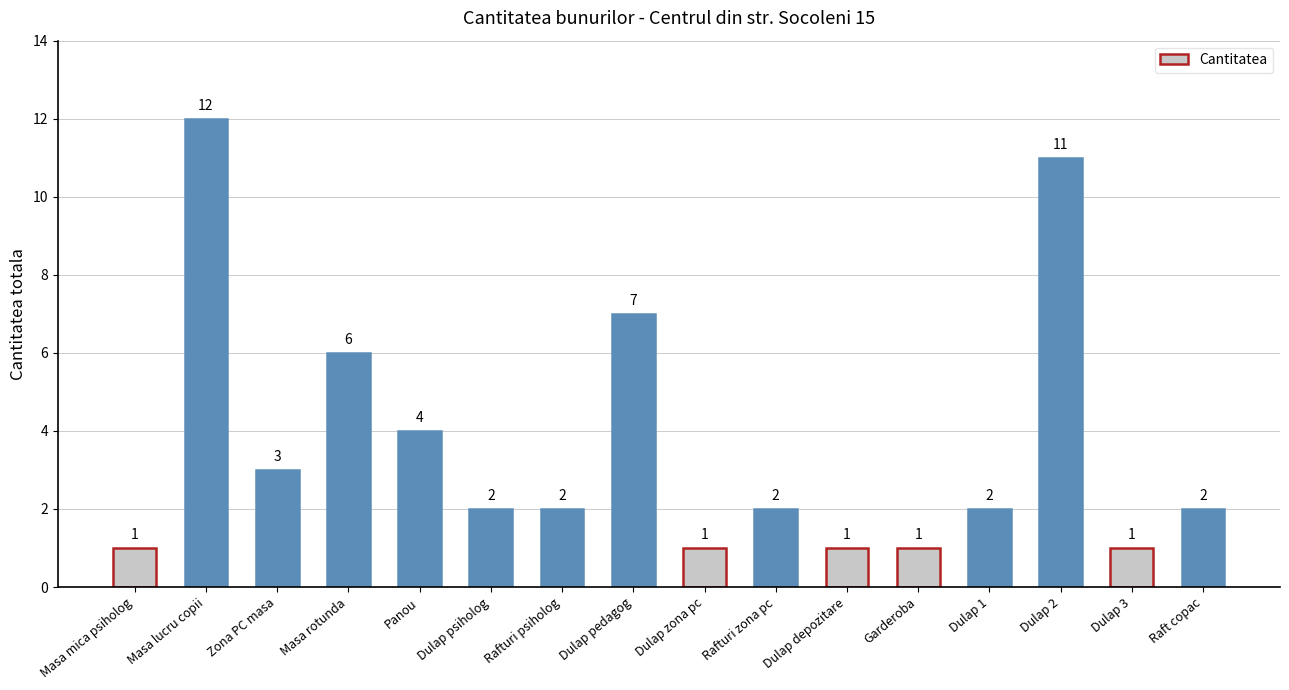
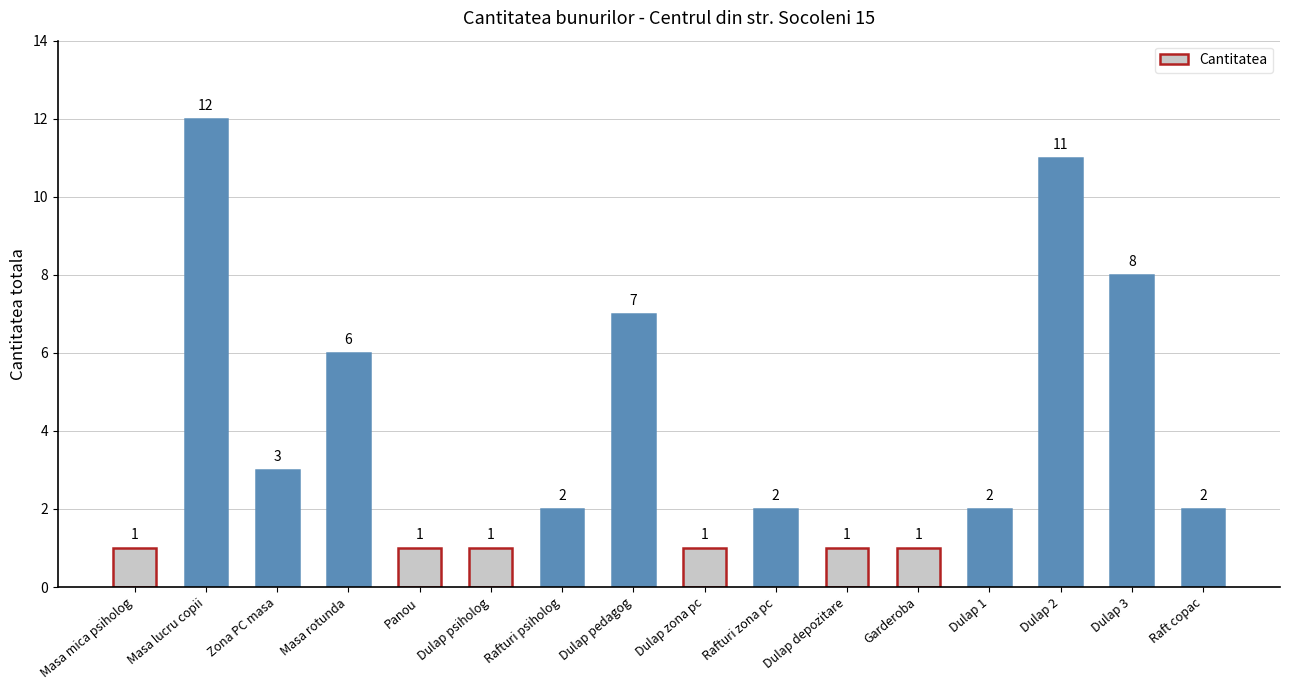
  {
    "Masa mica psiholog": 1,
    "Masa lucru copii": 12,
    "Zona PC masa": 3,
    "Masa rotunda": 6,
-   "Panou": 4,
-   "Dulap psiholog": 2,
+   "Panou": 1,
+   "Dulap psiholog": 1,
    "Rafturi psiholog": 2,
    "Dulap pedagog": 7,
    "Dulap zona pc": 1,
    "Rafturi zona pc": 2,
    "Dulap depozitare": 1,
    "Garderoba": 1,
    "Dulap 1": 2,
    "Dulap 2": 11,
-   "Dulap 3": 1,
+   "Dulap 3": 8,
    "Raft copac": 2
  }
